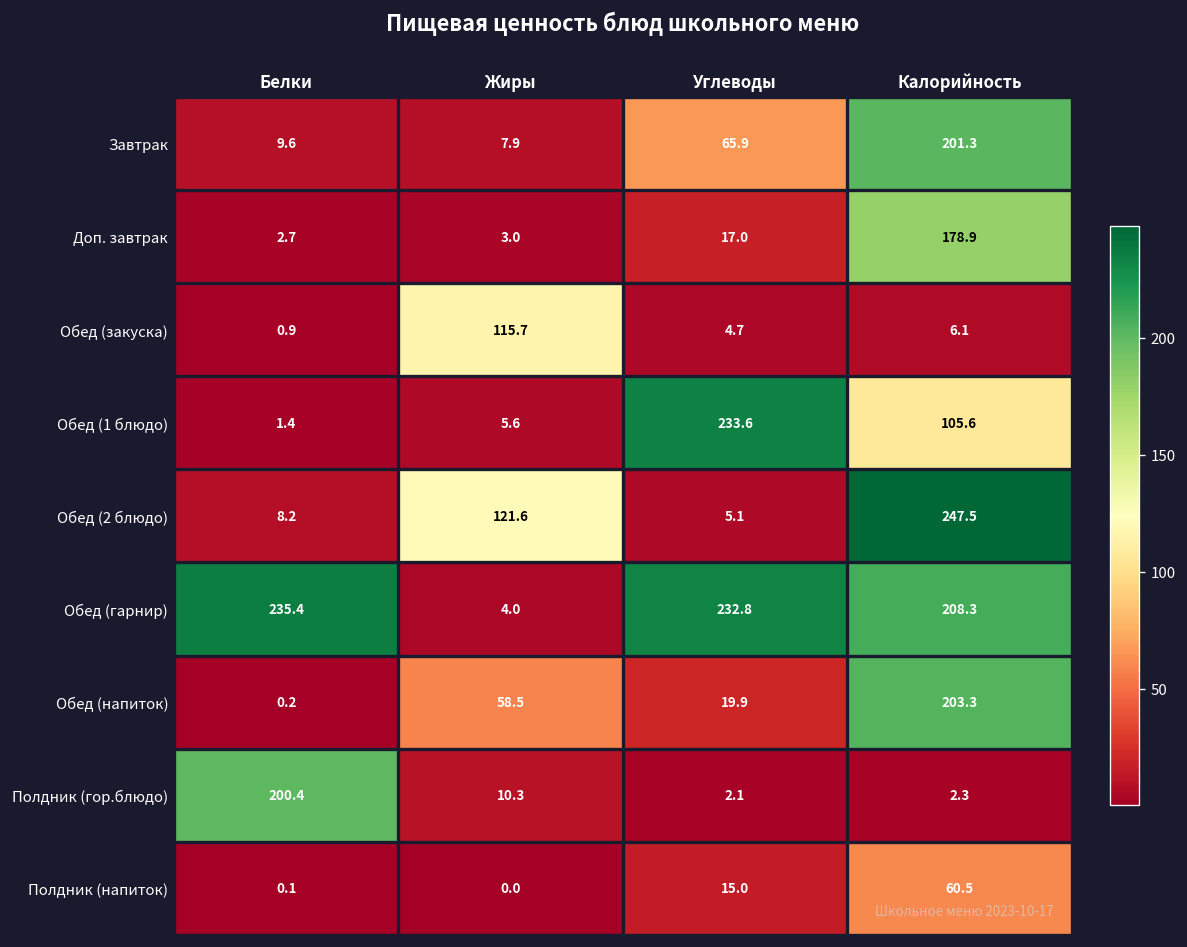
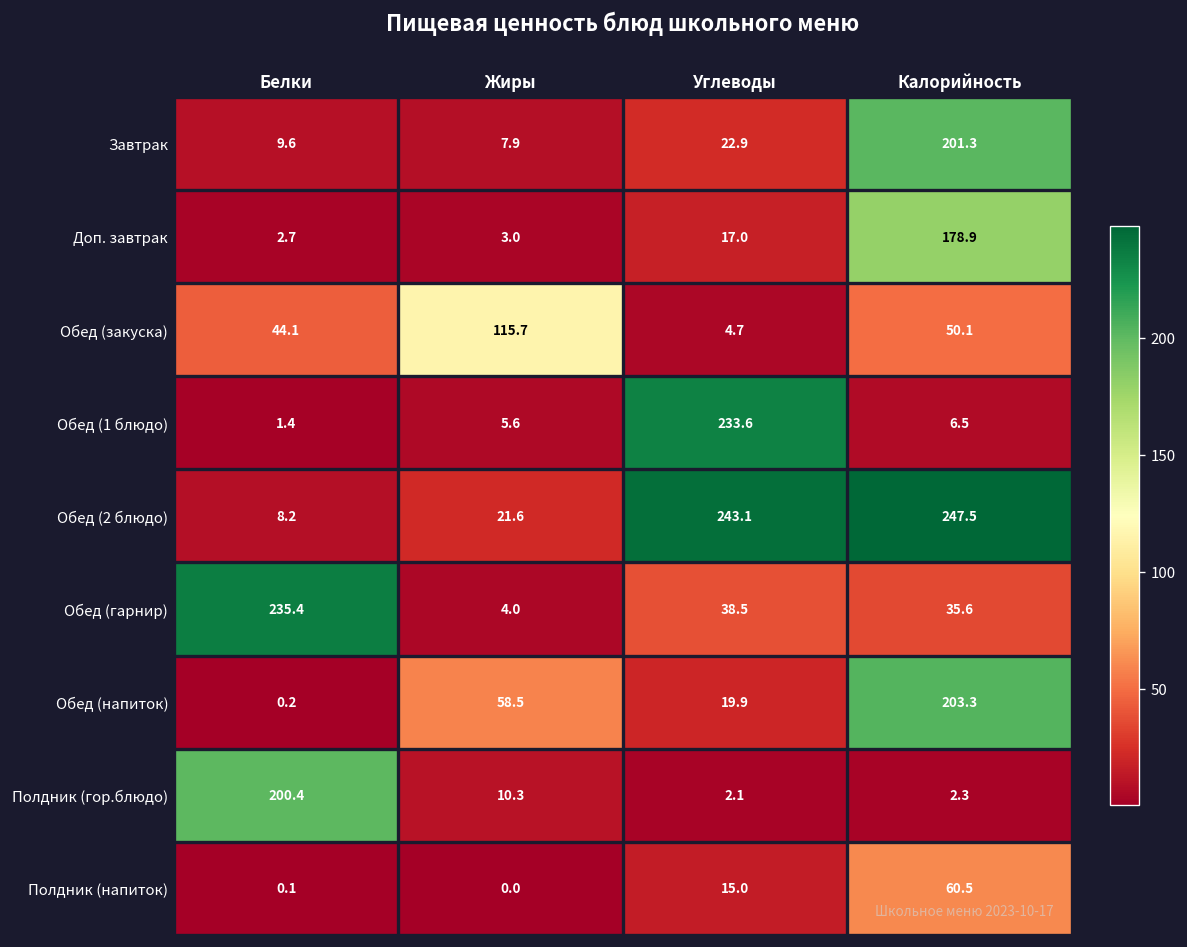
  {
    "Завтрак": {
      "Белки": 9.6,
      "Жиры": 7.9,
-     "Углеводы": 65.9,
+     "Углеводы": 22.9,
      "Калорийность": 201.3
    },
    "Доп. завтрак": {
      "Белки": 2.7,
      "Жиры": 3.0,
      "Углеводы": 17.0,
      "Калорийность": 178.9
    },
    "Обед (закуска)": {
-     "Белки": 0.9,
+     "Белки": 44.1,
      "Жиры": 115.7,
      "Углеводы": 4.7,
-     "Калорийность": 6.1
+     "Калорийность": 50.1
    },
    "Обед (1 блюдо)": {
      "Белки": 1.4,
      "Жиры": 5.6,
      "Углеводы": 233.6,
-     "Калорийность": 105.6
+     "Калорийность": 6.5
    },
    "Обед (2 блюдо)": {
      "Белки": 8.2,
-     "Жиры": 121.6,
-     "Углеводы": 5.1,
+     "Жиры": 21.6,
+     "Углеводы": 243.1,
      "Калорийность": 247.5
    },
    "Обед (гарнир)": {
      "Белки": 235.4,
      "Жиры": 4.0,
-     "Углеводы": 232.8,
-     "Калорийность": 208.3
+     "Углеводы": 38.5,
+     "Калорийность": 35.6
    },
    "Обед (напиток)": {
      "Белки": 0.2,
      "Жиры": 58.5,
      "Углеводы": 19.9,
      "Калорийность": 203.3
    },
    "Полдник (гор.блюдо)": {
      "Белки": 200.4,
      "Жиры": 10.3,
      "Углеводы": 2.1,
      "Калорийность": 2.3
    },
    "Полдник (напиток)": {
      "Белки": 0.1,
      "Жиры": 0.0,
      "Углеводы": 15.0
    }
  }
